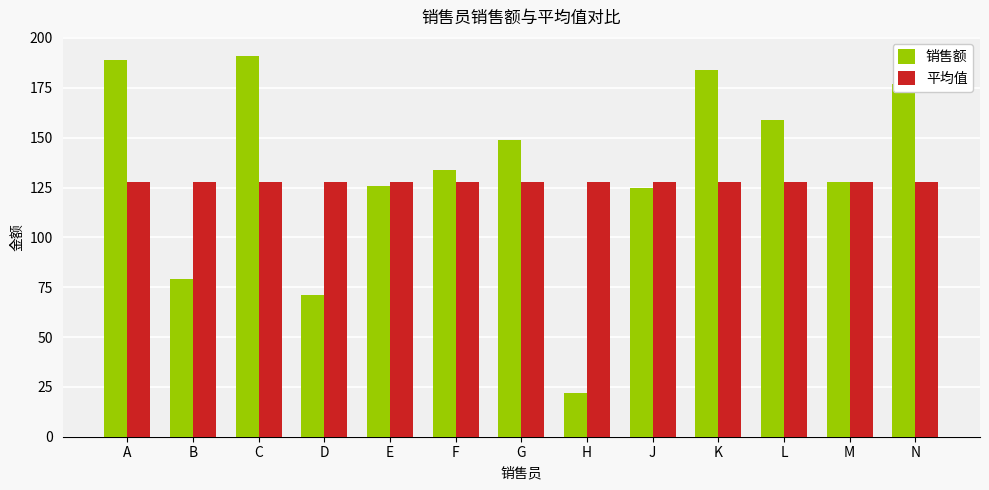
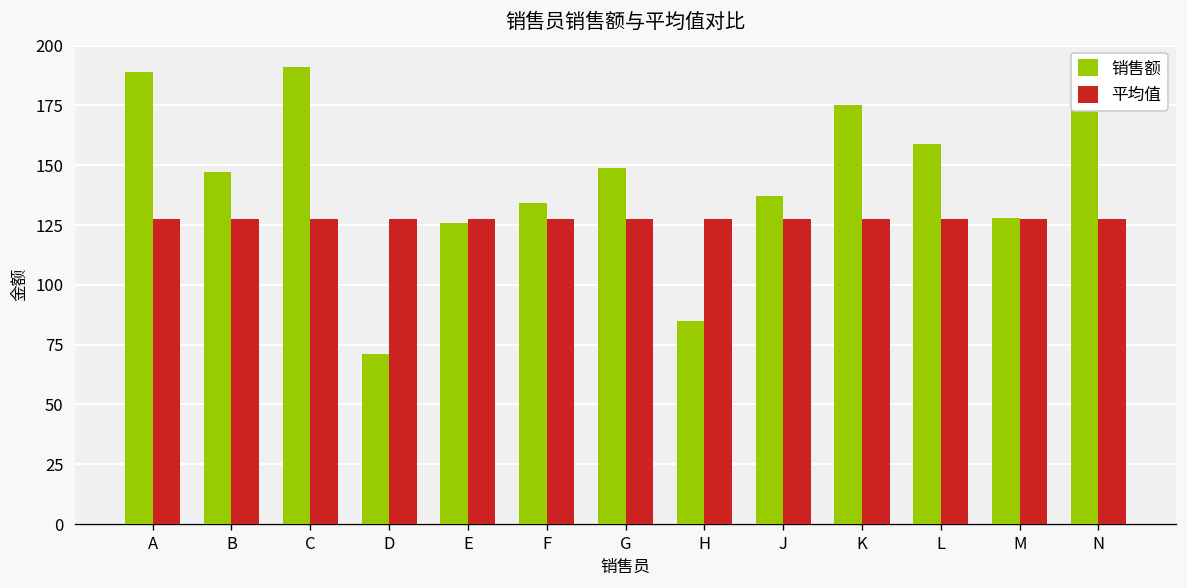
  {
    "销售额": {
      "A": 189,
-     "B": 79,
+     "B": 147,
      "C": 191,
      "D": 71,
      "E": 126,
      "F": 134,
      "G": 149,
-     "H": 22,
-     "J": 125,
-     "K": 184,
+     "H": 85,
+     "J": 137,
+     "K": 175,
      "L": 159,
      "M": 128
    },
    "平均值": {
      "A": 128,
      "B": 128,
      "C": 128,
      "D": 128,
      "E": 128,
      "F": 128,
      "G": 128,
      "H": 128,
      "J": 128,
      "K": 128,
      "L": 128,
      "M": 128,
      "N": 128
    }
  }
